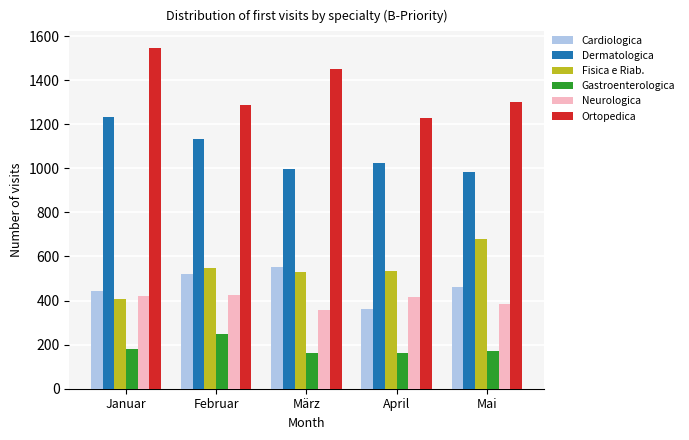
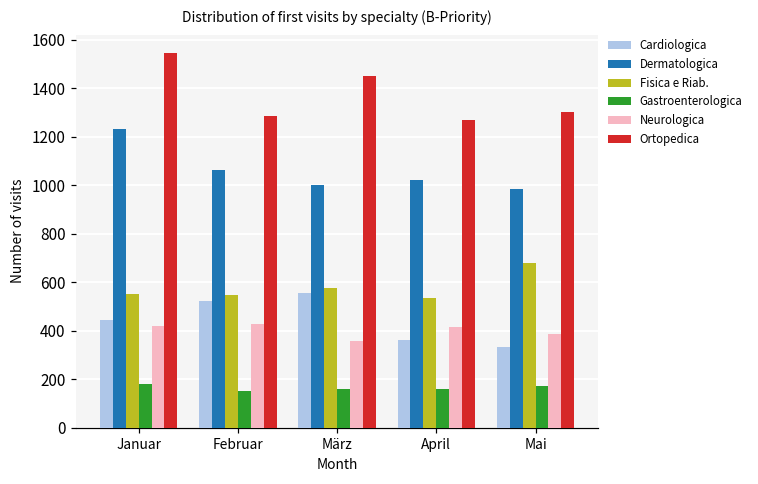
  {
    "Cardiologica": {
      "Januar": 440,
      "Februar": 520,
      "März": 550,
      "April": 360,
-     "Mai": 460
+     "Mai": 330
    },
    "Dermatologica": {
      "Januar": 1230,
-     "Februar": 1130,
+     "Februar": 1060,
      "März": 1000,
      "April": 1020,
      "Mai": 980
    },
    "Fisica e Riab.": {
-     "Januar": 410,
+     "Januar": 550,
      "Februar": 550,
-     "März": 530,
+     "März": 580,
      "April": 540,
      "Mai": 680
    },
    "Gastroenterologica": {
      "Januar": 180,
-     "Februar": 250,
+     "Februar": 150,
      "März": 160,
      "April": 160,
      "Mai": 170
    },
    "Neurologica": {
      "Januar": 420,
      "Februar": 430,
      "März": 360,
      "April": 420,
      "Mai": 390
    },
    "Ortopedica": {
      "Januar": 1540,
      "Februar": 1290,
      "März": 1450,
-     "April": 1230,
+     "April": 1270,
      "Mai": 1300
    }
  }
